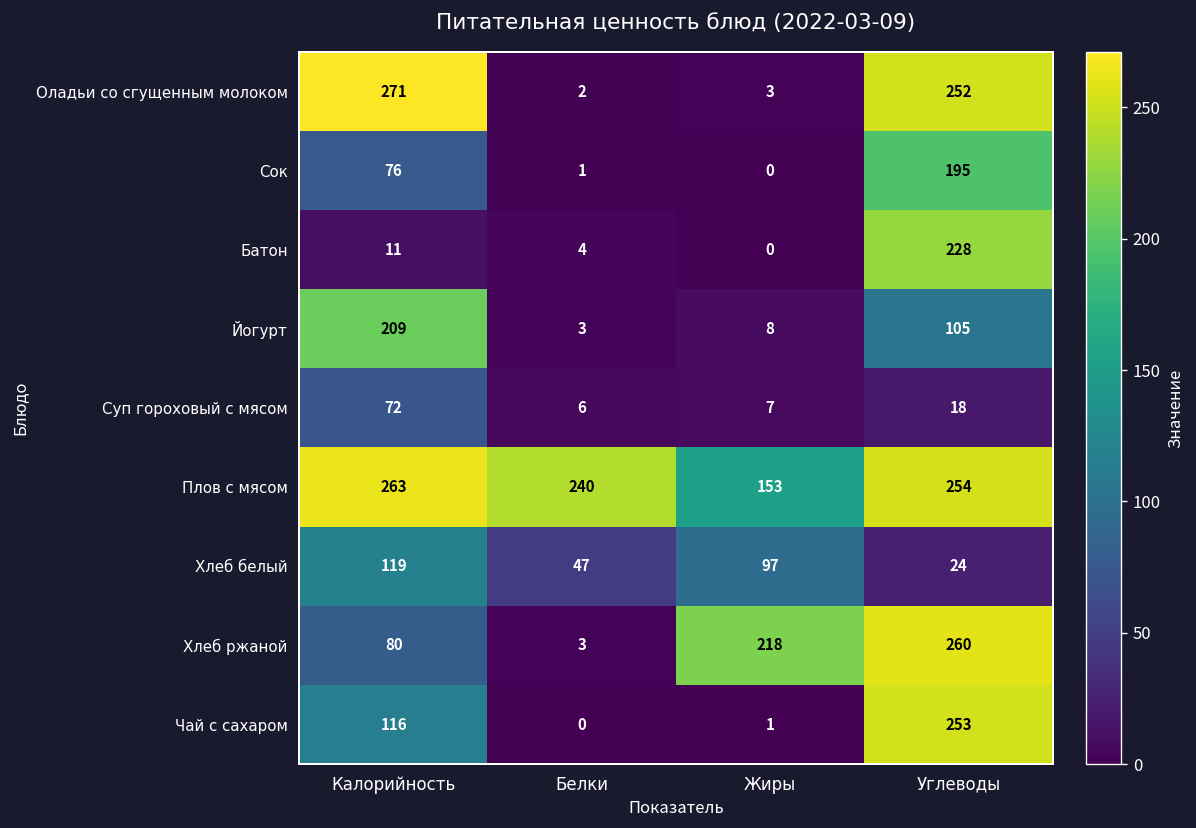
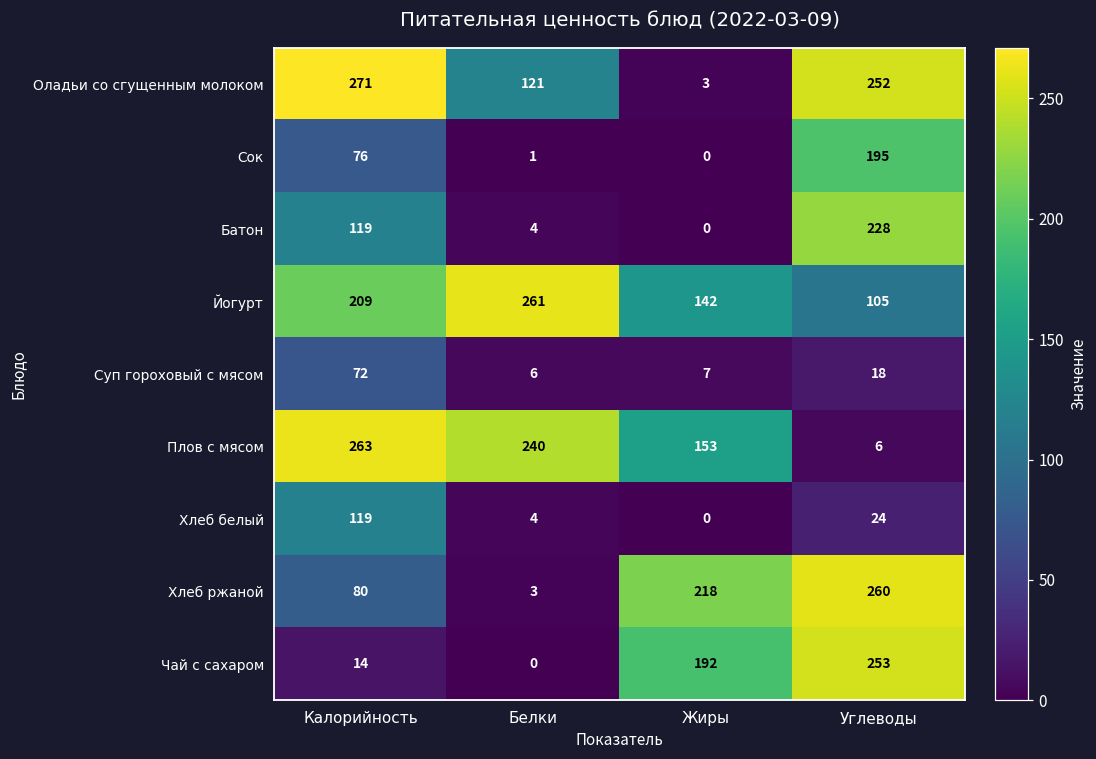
  {
    "Оладьи со сгущенным молоком": {
      "Калорийность": 271,
-     "Белки": 2,
+     "Белки": 121,
      "Жиры": 3,
      "Углеводы": 252
    },
    "Сок": {
      "Калорийность": 76,
      "Белки": 1,
      "Жиры": 0,
      "Углеводы": 195
    },
    "Батон": {
-     "Калорийность": 11,
+     "Калорийность": 119,
      "Белки": 4,
      "Жиры": 0,
      "Углеводы": 228
    },
    "Йогурт": {
      "Калорийность": 209,
-     "Белки": 3,
-     "Жиры": 8,
+     "Белки": 261,
+     "Жиры": 142,
      "Углеводы": 105
    },
    "Суп гороховый с мясом": {
      "Калорийность": 72,
      "Белки": 6,
      "Жиры": 7,
      "Углеводы": 18
    },
    "Плов с мясом": {
      "Калорийность": 263,
      "Белки": 240,
      "Жиры": 153,
-     "Углеводы": 254
+     "Углеводы": 6
    },
    "Хлеб белый": {
      "Калорийность": 119,
-     "Белки": 47,
-     "Жиры": 97,
+     "Белки": 4,
+     "Жиры": 0,
      "Углеводы": 24
    },
    "Хлеб ржаной": {
      "Калорийность": 80,
      "Белки": 3,
      "Жиры": 218,
      "Углеводы": 260
    },
    "Чай с сахаром": {
-     "Калорийность": 116,
+     "Калорийность": 14,
      "Белки": 0,
-     "Жиры": 1,
+     "Жиры": 192,
      "Углеводы": 253
    }
  }
